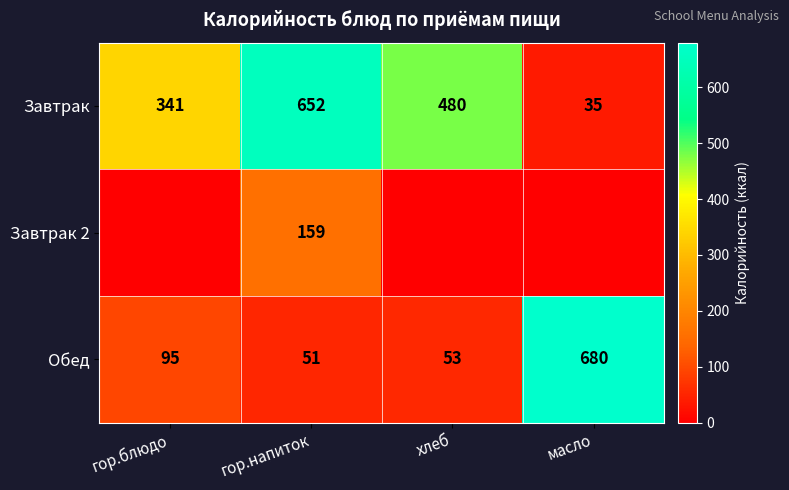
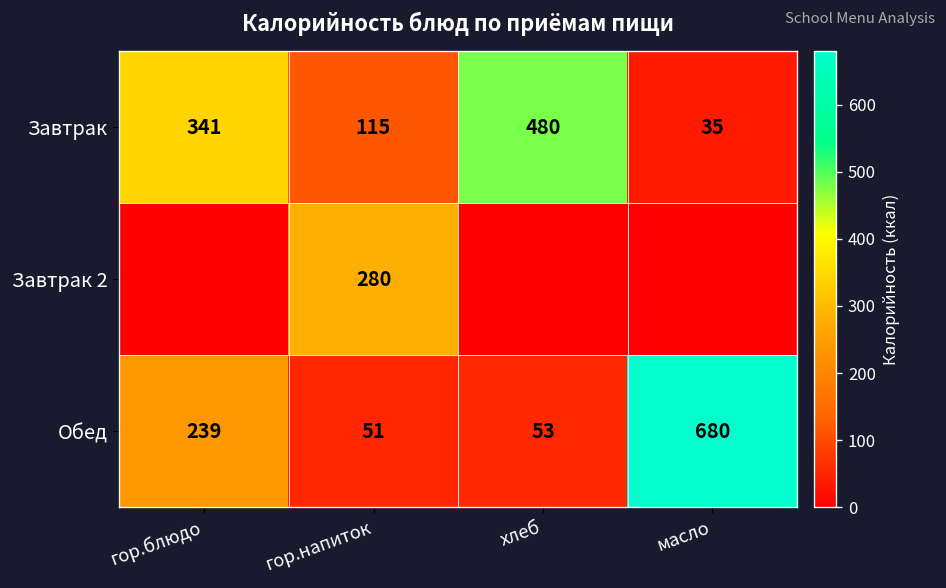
  {
    "Завтрак": {
      "гор.блюдо": 341,
-     "гор.напиток": 652,
+     "гор.напиток": 115,
      "хлеб": 480,
      "масло": 35
    },
    "Завтрак 2": {
-     "гор.напиток": 159
+     "гор.напиток": 280
    },
    "Обед": {
-     "гор.блюдо": 95,
+     "гор.блюдо": 239,
      "гор.напиток": 51,
      "хлеб": 53,
      "масло": 680
    }
  }
